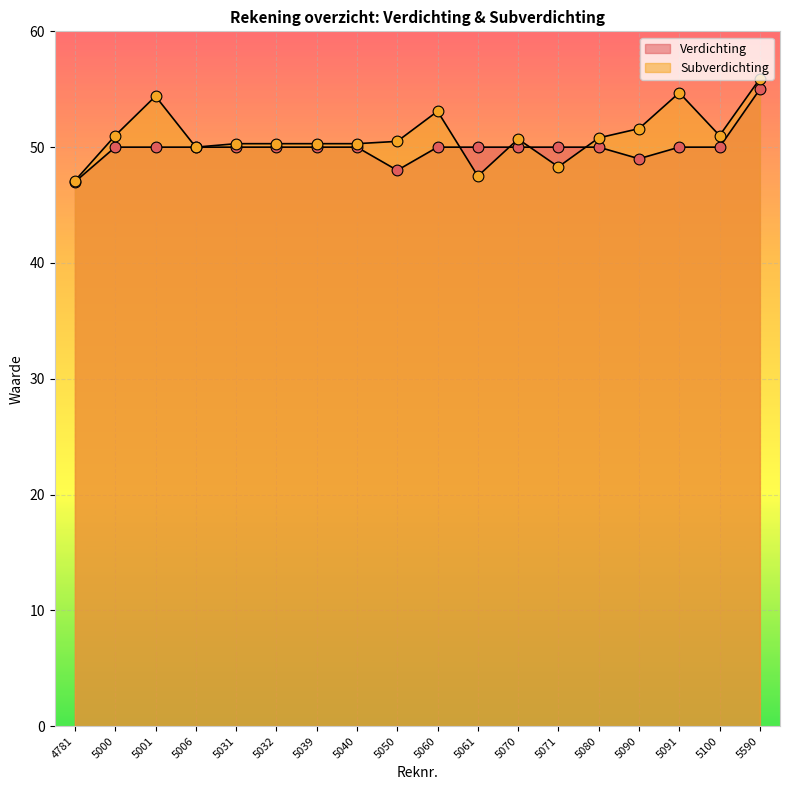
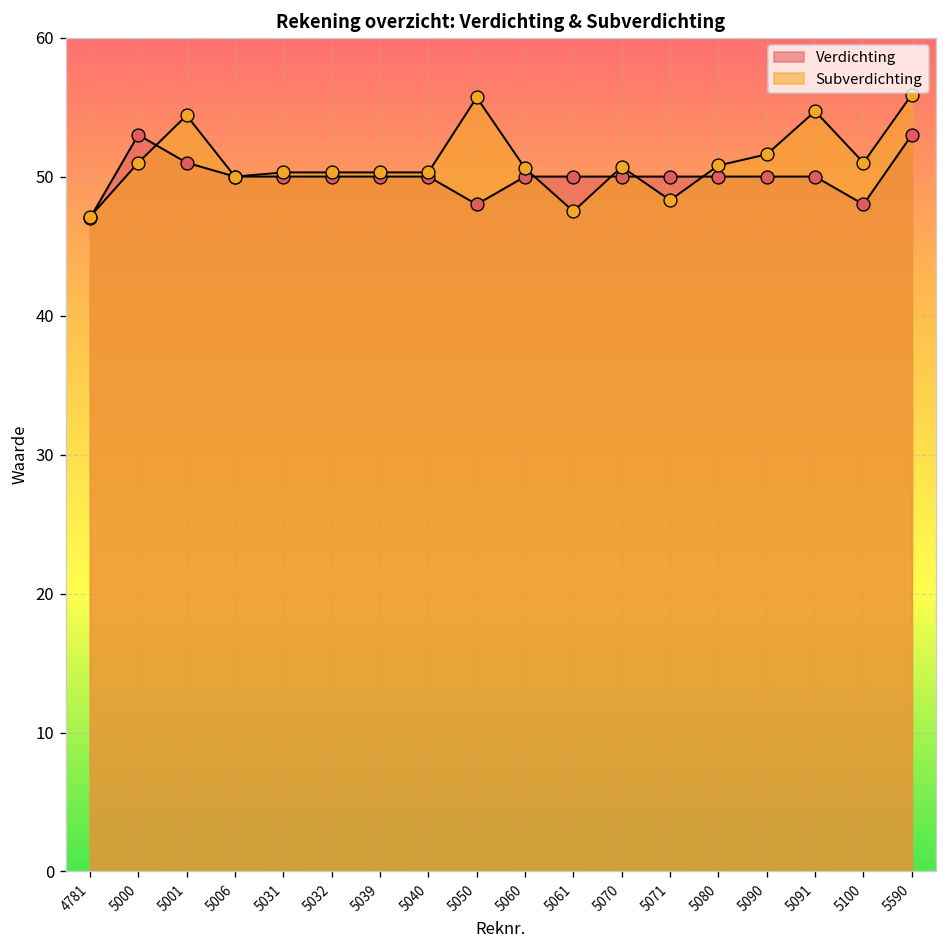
  {
    "Verdichting": {
-     "5000": 50,
-     "5001": 50,
+     "5000": 53,
+     "5001": 51,
      "5031": 50,
      "5032": 50,
      "5039": 50,
      "5040": 50,
      "5050": 48,
      "5060": 50,
      "5061": 50,
      "5070": 50,
      "5071": 50,
      "5080": 50,
-     "5090": 49,
+     "5090": 50,
      "5091": 50,
-     "5100": 50,
-     "5590": 55
+     "5100": 48,
+     "5590": 53
    },
    "Subverdichting": {
      "5000": 51.0,
      "5001": 54.4,
      "5031": 50.3,
      "5032": 50.3,
      "5039": 50.3,
      "5040": 50.3,
-     "5050": 50.5,
-     "5060": 53.1,
+     "5050": 55.7,
+     "5060": 50.6,
      "5061": 47.5,
      "5070": 50.7,
      "5071": 48.3,
      "5080": 50.8,
      "5090": 51.6,
      "5091": 54.7,
      "5100": 51.0
    }
  }
